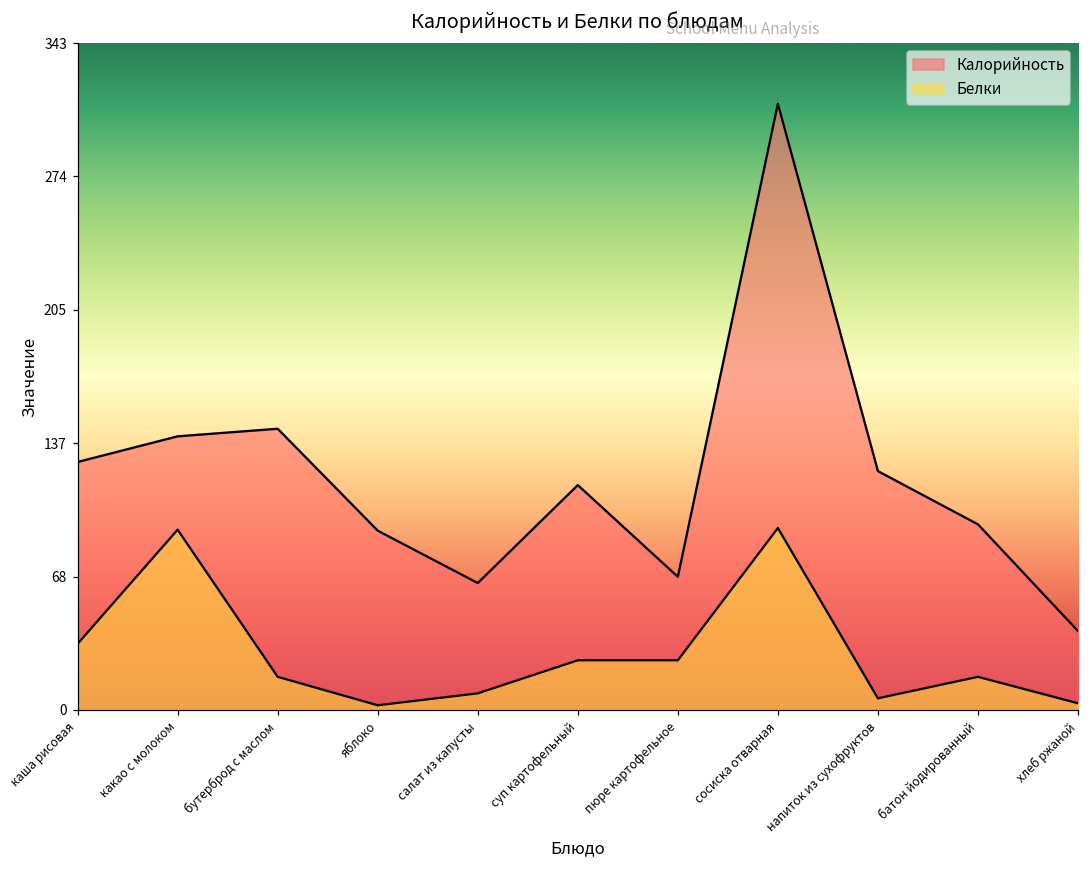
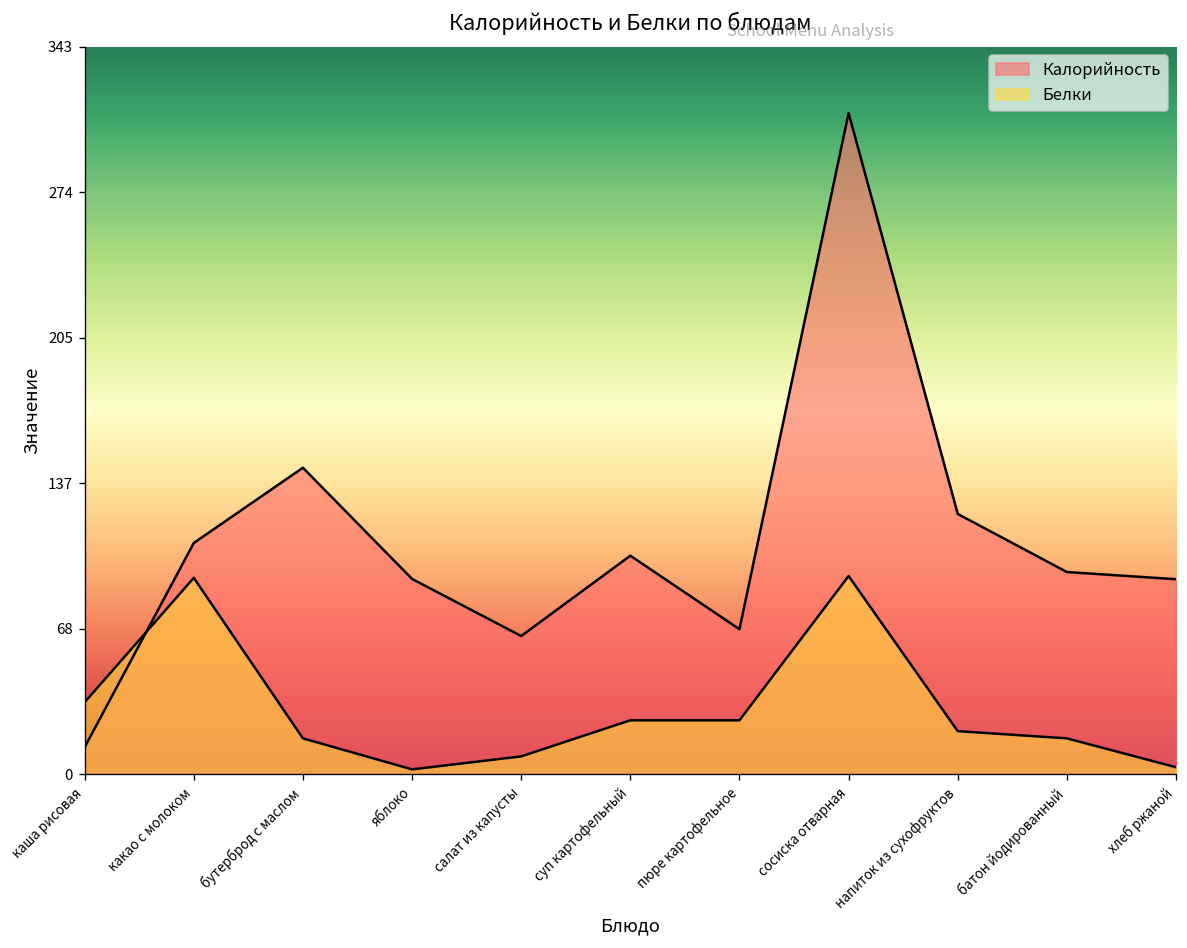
  {
    "Калорийность": {
-     "каша рисовая": 128,
-     "какао с молоком": 141,
+     "каша рисовая": 13,
+     "какао с молоком": 109,
      "бутерброд с маслом": 145,
      "яблоко": 92,
      "салат из капусты": 65,
-     "суп картофельный": 116,
+     "суп картофельный": 103,
      "пюре картофельное": 69,
      "сосиска отварная": 312,
      "напиток из сухофруктов": 123,
      "батон йодированный": 96,
-     "хлеб ржаной": 41
+     "хлеб ржаной": 92
    },
    "Белки": {
      "каша рисовая": 34,
      "какао с молоком": 93,
      "бутерброд с маслом": 17,
      "яблоко": 2,
      "салат из капусты": 9,
      "суп картофельный": 26,
      "пюре картофельное": 26,
      "сосиска отварная": 94,
-     "напиток из сухофруктов": 6,
+     "напиток из сухофруктов": 20,
      "батон йодированный": 17,
      "хлеб ржаной": 3
    }
  }
